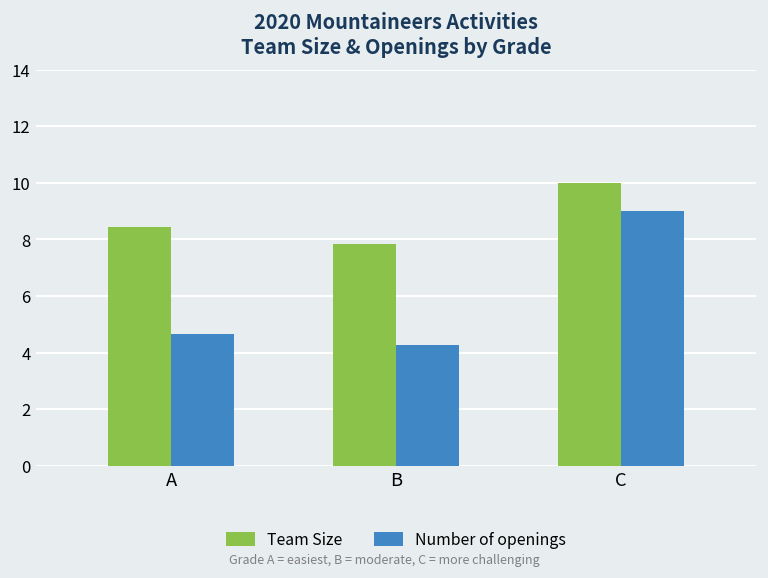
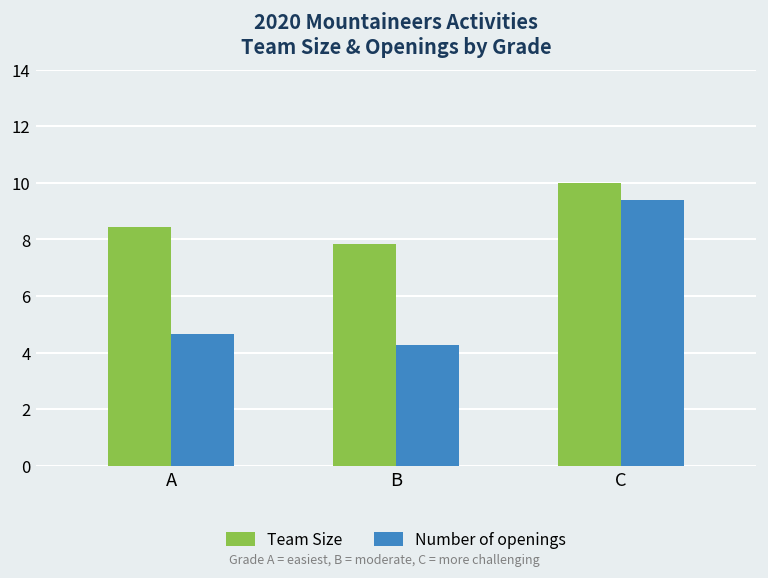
  {
    "Team Size": {
      "A": 8.5,
      "B": 7.8,
      "C": 10.0
    },
    "Number of openings": {
      "A": 4.6,
      "B": 4.3,
-     "C": 9.0
+     "C": 9.4
    }
  }
